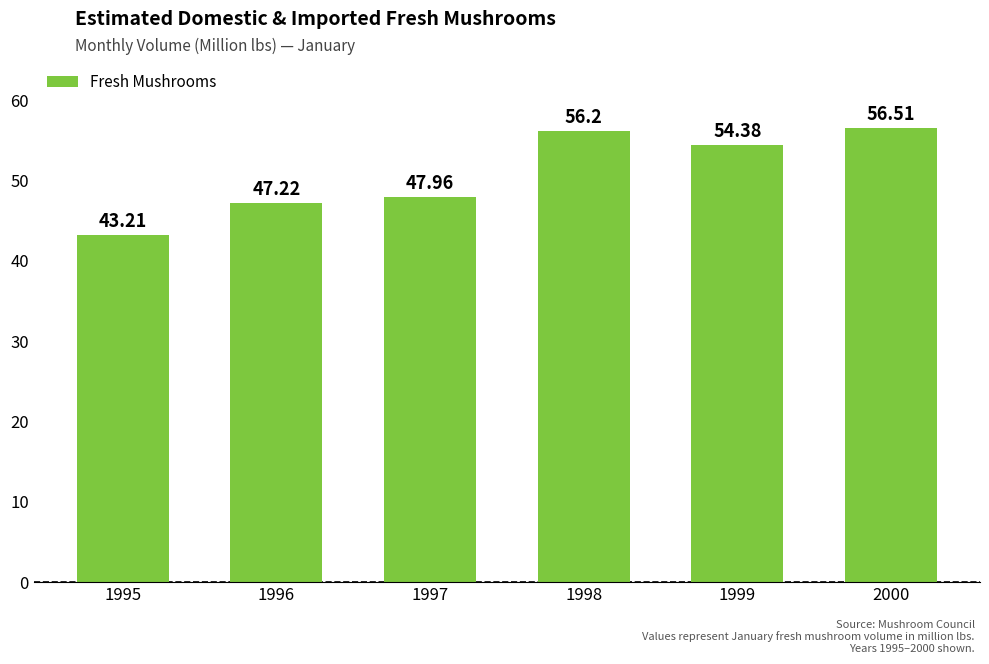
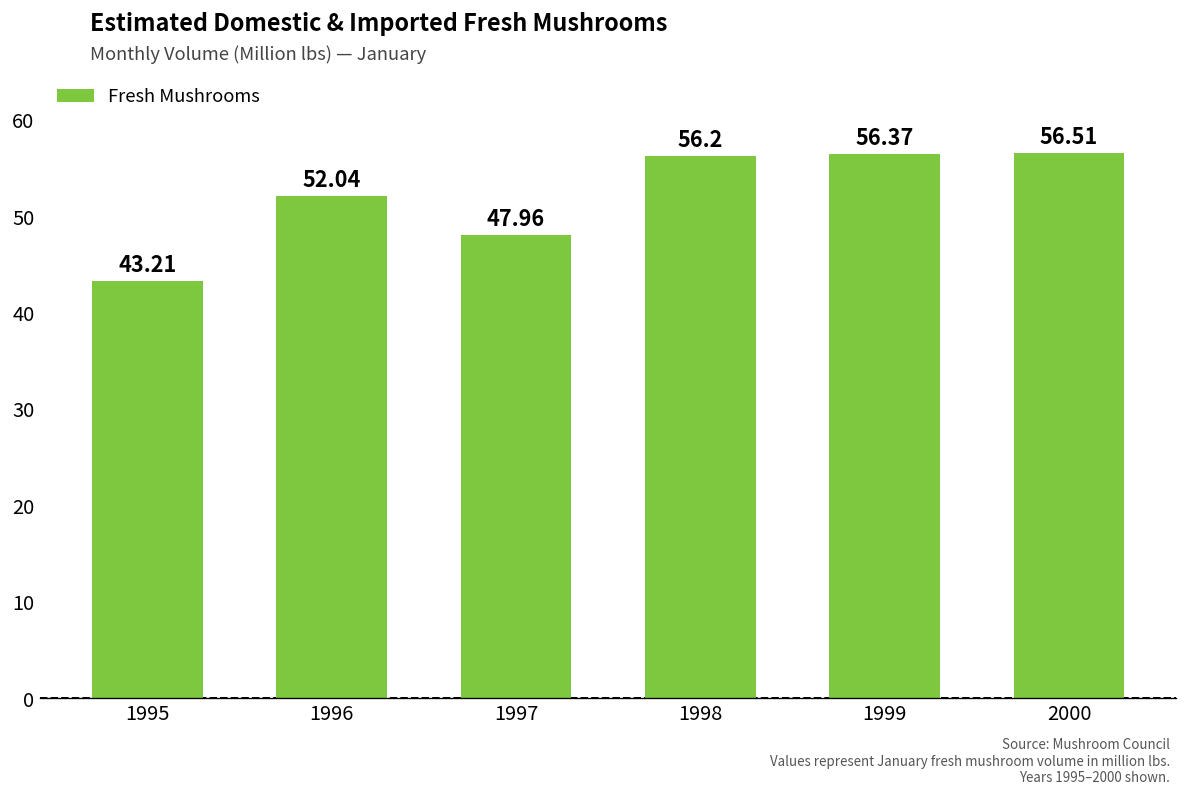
  {
    "1995": 43.21,
-   "1996": 47.22,
+   "1996": 52.04,
    "1997": 47.96,
    "1998": 56.2,
-   "1999": 54.38,
+   "1999": 56.37,
    "2000": 56.51
  }
